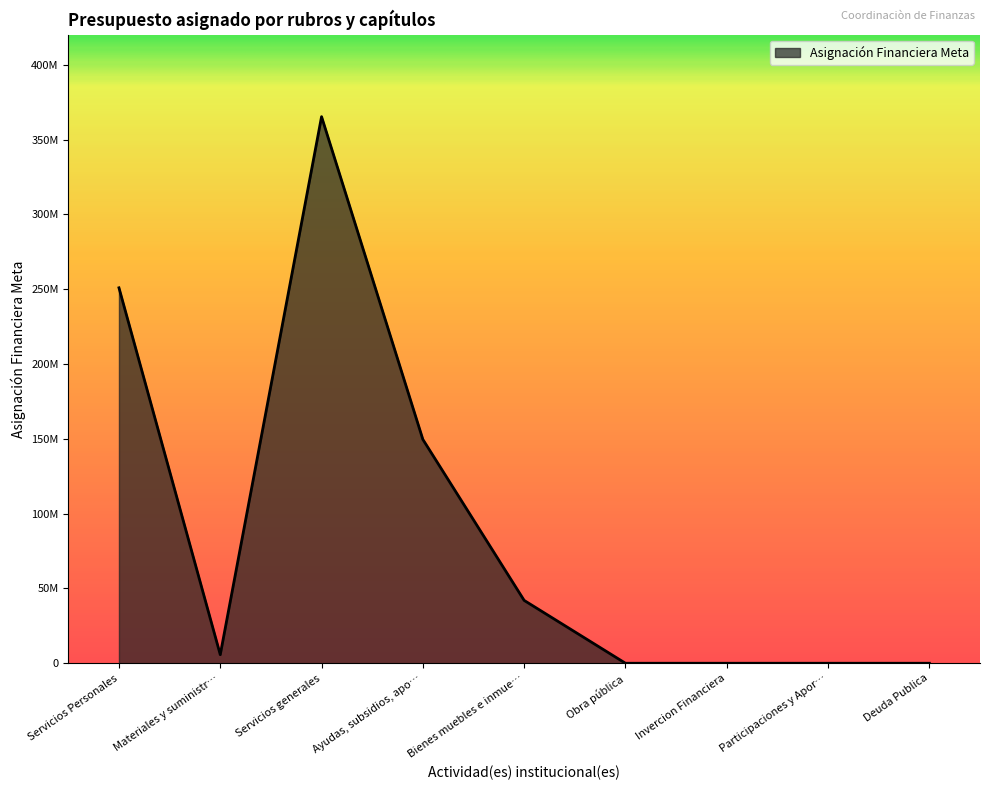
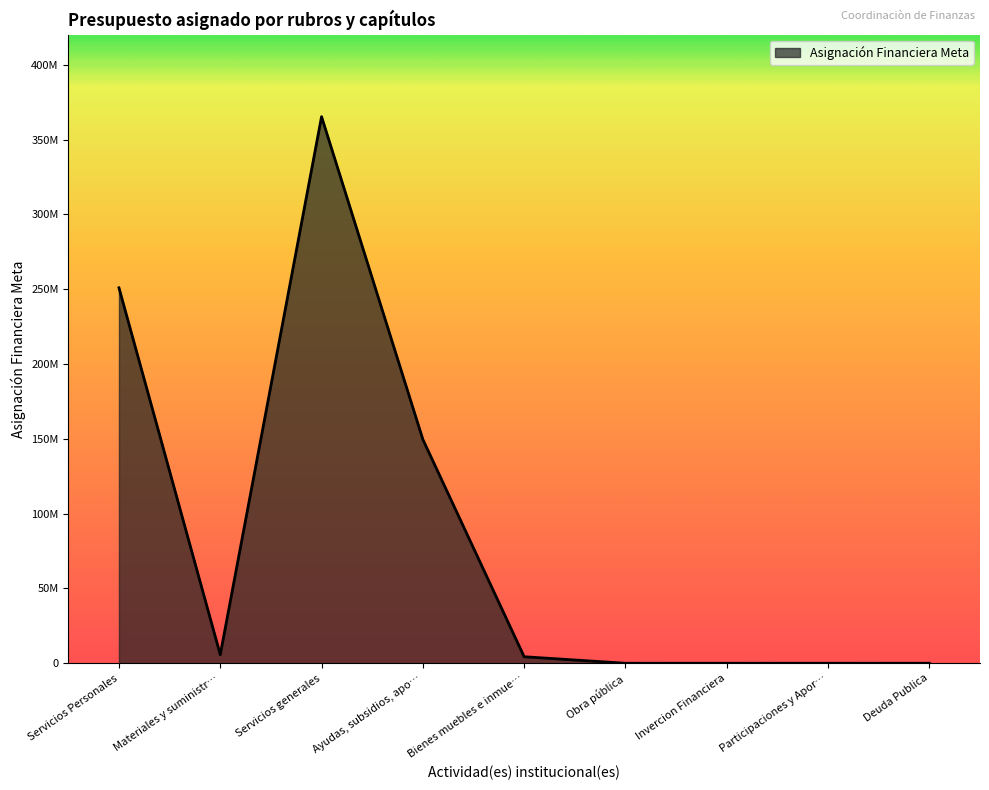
  {
    "Servicios Personales": 251000000,
    "Materiales y suministr…": 6000000,
    "Servicios generales": 365000000,
    "Ayudas, subsidios, apo…": 150000000,
-   "Bienes muebles e inmue…": 42000000,
+   "Bienes muebles e inmue…": 4000000,
    "Obra pública": 0,
    "Invercion Financiera": 0,
    "Participaciones y Apor…": 0,
    "Deuda Publica": 0
  }
